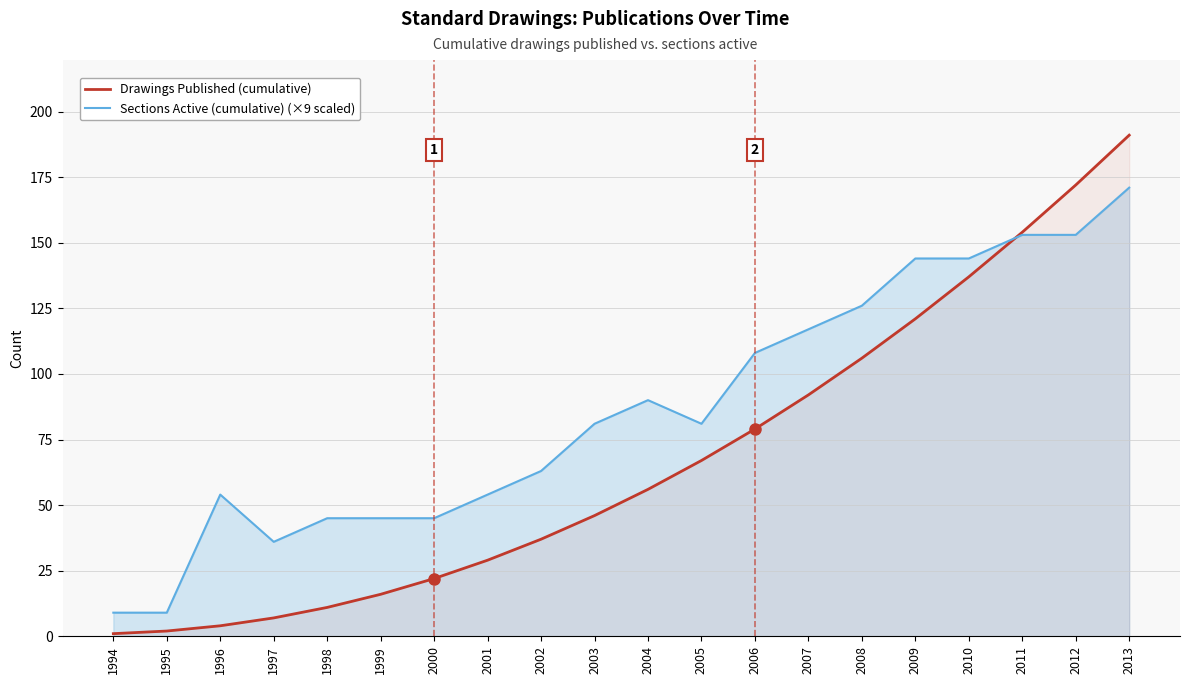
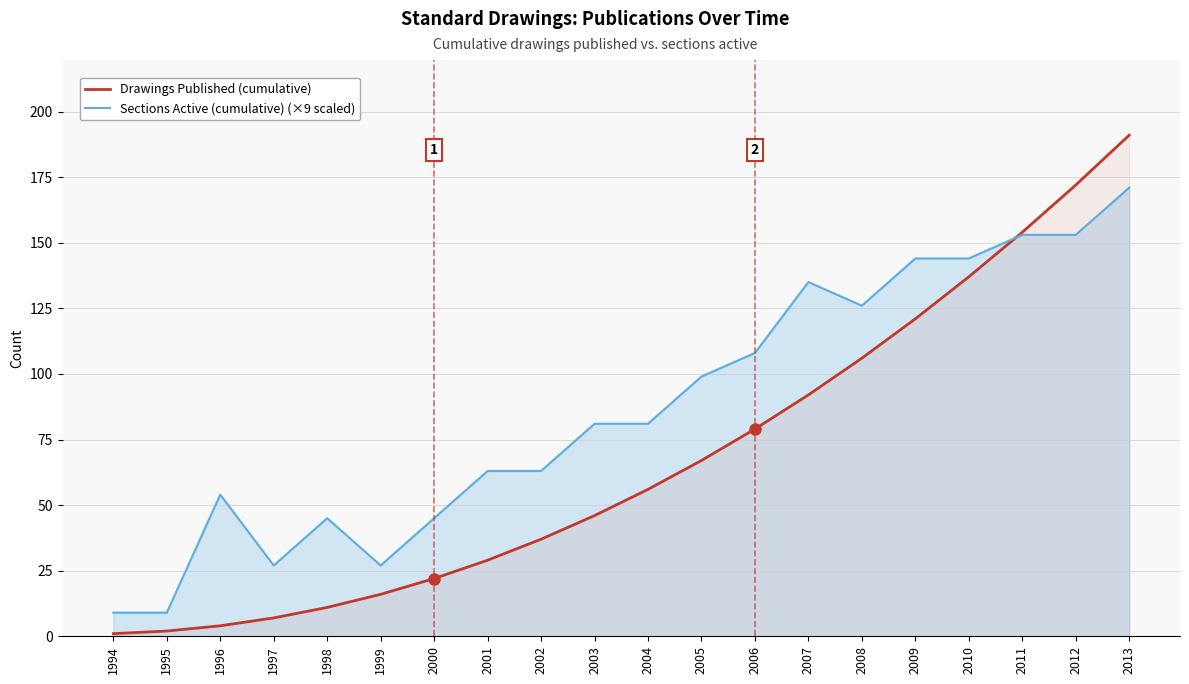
  {
    "Sections Active (cumulative) (×9 scaled)": {
      "1994": 9,
      "1995": 9,
      "1996": 54,
-     "1997": 36,
+     "1997": 27,
      "1998": 45,
-     "1999": 45,
+     "1999": 27,
      "2000": 45,
-     "2001": 54,
+     "2001": 63,
      "2002": 63,
      "2003": 81,
-     "2004": 90,
-     "2005": 81,
+     "2004": 81,
+     "2005": 99,
      "2006": 108,
-     "2007": 117,
+     "2007": 135,
      "2008": 126,
      "2009": 144,
      "2010": 144,
      "2011": 153,
      "2012": 153,
      "2013": 171
    }
  }
